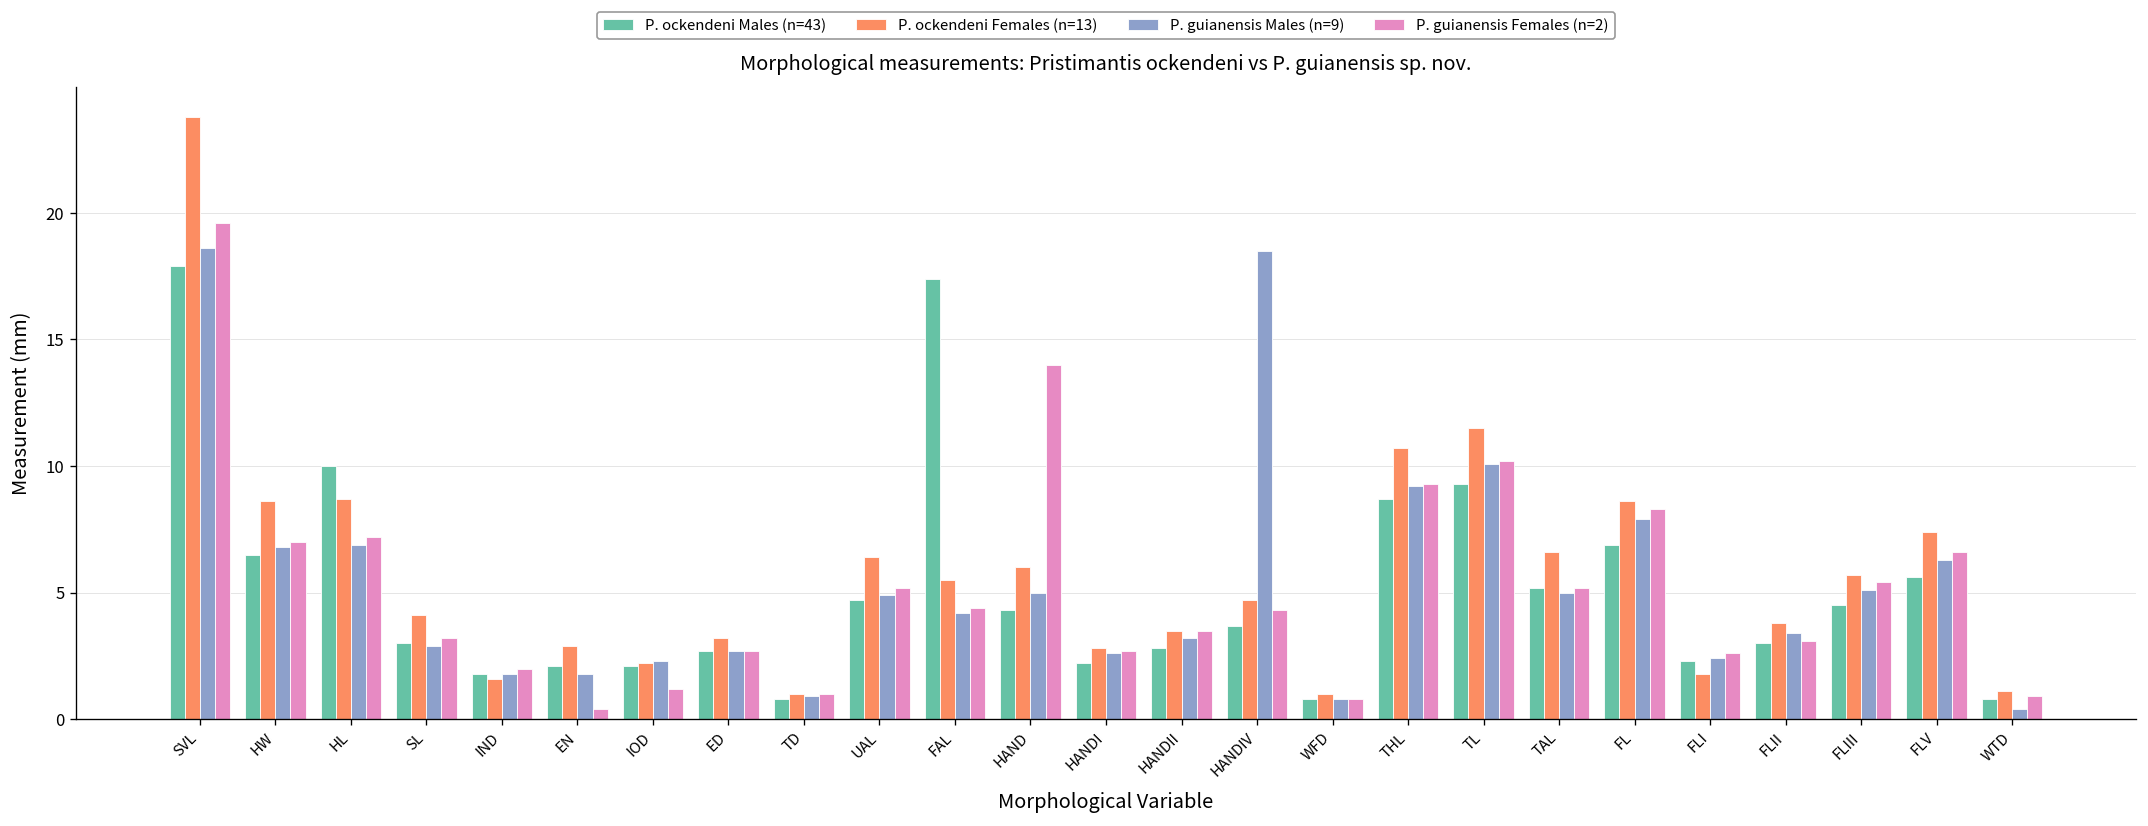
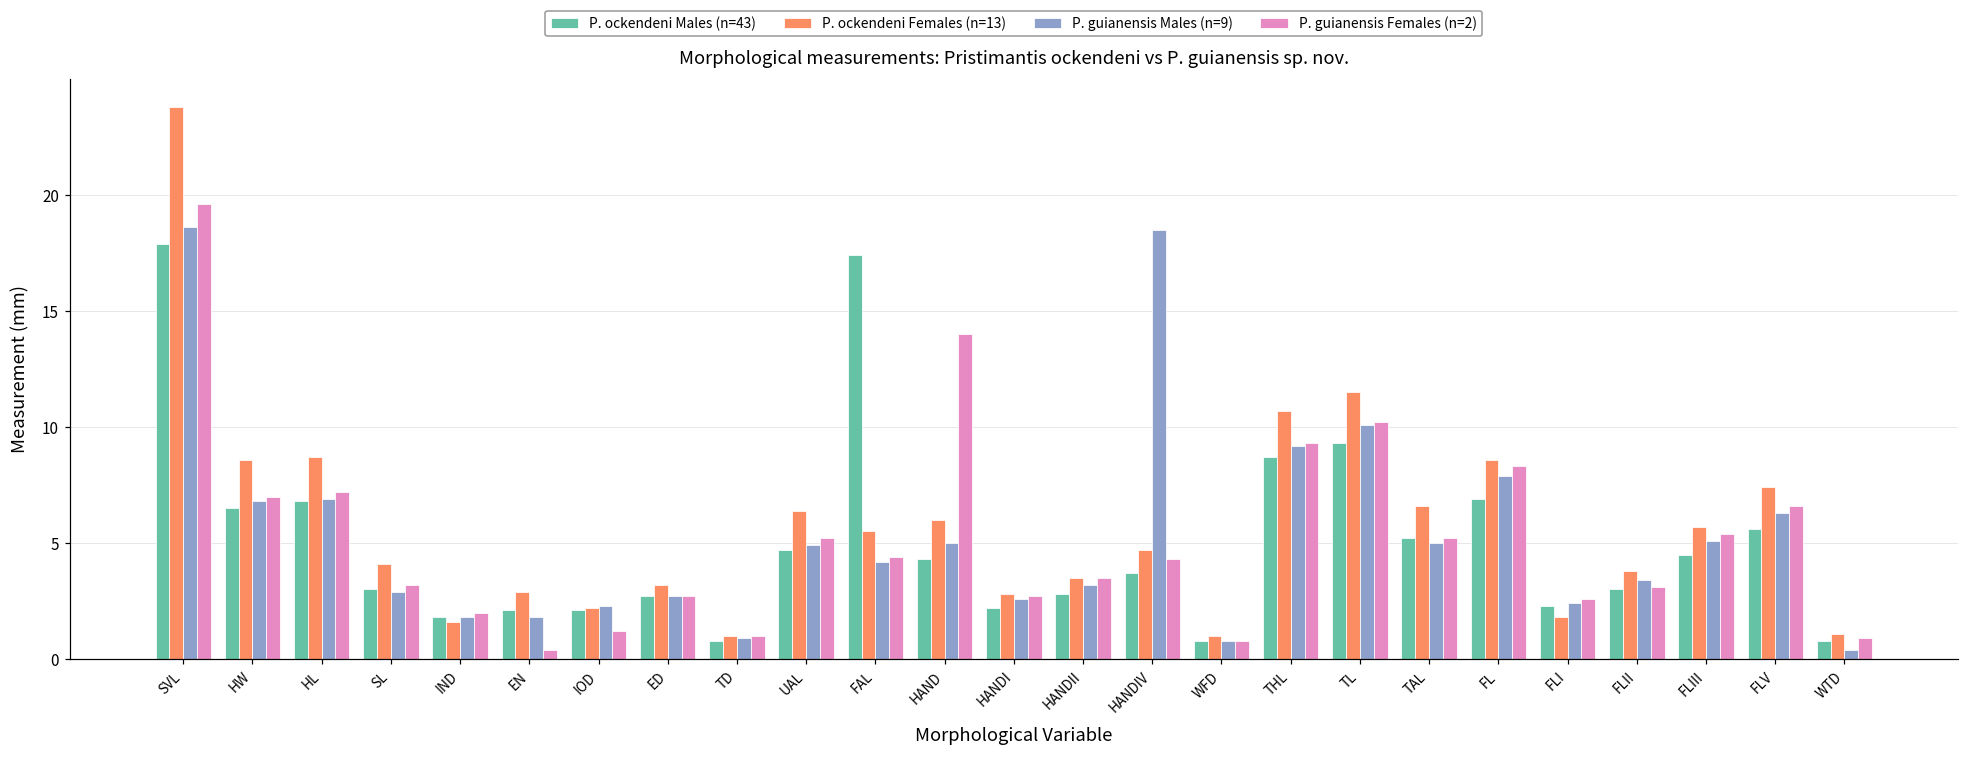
  {
    "P. ockendeni Males (n=43)": {
      "SVL": 17.9,
      "HW": 6.5,
-     "HL": 10.0,
+     "HL": 6.8,
      "SL": 3.0,
      "IND": 1.8,
      "EN": 2.1,
      "IOD": 2.1,
      "ED": 2.7,
      "TD": 0.8,
      "UAL": 4.7,
      "FAL": 17.4,
      "HAND": 4.3,
      "HANDI": 2.2,
      "HANDII": 2.8,
      "HANDIV": 3.7,
      "WFD": 0.8,
      "THL": 8.7,
      "TL": 9.3,
      "TAL": 5.2,
      "FL": 6.9,
      "FLI": 2.3,
      "FLII": 3.0,
      "FLIII": 4.5,
      "FLV": 5.6,
      "WTD": 0.8
    },
    "P. ockendeni Females (n=13)": {
      "SVL": 23.8,
      "HW": 8.6,
      "HL": 8.7,
      "SL": 4.1,
      "IND": 1.6,
      "EN": 2.9,
      "IOD": 2.2,
      "ED": 3.2,
      "TD": 1.0,
      "UAL": 6.4,
      "FAL": 5.5,
      "HAND": 6.0,
      "HANDI": 2.8,
      "HANDII": 3.5,
      "HANDIV": 4.7,
      "WFD": 1.0,
      "THL": 10.7,
      "TL": 11.5,
      "TAL": 6.6,
      "FL": 8.6,
      "FLI": 1.8,
      "FLII": 3.8,
      "FLIII": 5.7,
      "FLV": 7.4,
      "WTD": 1.1
    },
    "P. guianensis Males (n=9)": {
      "SVL": 18.6,
      "HW": 6.8,
      "HL": 6.9,
      "SL": 2.9,
      "IND": 1.8,
      "EN": 1.8,
      "IOD": 2.3,
      "ED": 2.7,
      "TD": 0.9,
      "UAL": 4.9,
      "FAL": 4.2,
      "HAND": 5.0,
      "HANDI": 2.6,
      "HANDII": 3.2,
      "HANDIV": 18.5,
      "WFD": 0.8,
      "THL": 9.2,
      "TL": 10.1,
      "TAL": 5.0,
      "FL": 7.9,
      "FLI": 2.4,
      "FLII": 3.4,
      "FLIII": 5.1,
      "FLV": 6.3,
      "WTD": 0.4
    },
    "P. guianensis Females (n=2)": {
      "SVL": 19.6,
      "HW": 7.0,
      "HL": 7.2,
      "SL": 3.2,
      "IND": 2.0,
      "EN": 0.4,
      "IOD": 1.2,
      "ED": 2.7,
      "TD": 1.0,
      "UAL": 5.2,
      "FAL": 4.4,
      "HAND": 14.0,
      "HANDI": 2.7,
      "HANDII": 3.5,
      "HANDIV": 4.3,
      "WFD": 0.8,
      "THL": 9.3,
      "TL": 10.2,
      "TAL": 5.2,
      "FL": 8.3,
      "FLI": 2.6,
      "FLII": 3.1,
      "FLIII": 5.4,
      "FLV": 6.6,
      "WTD": 0.9
    }
  }
